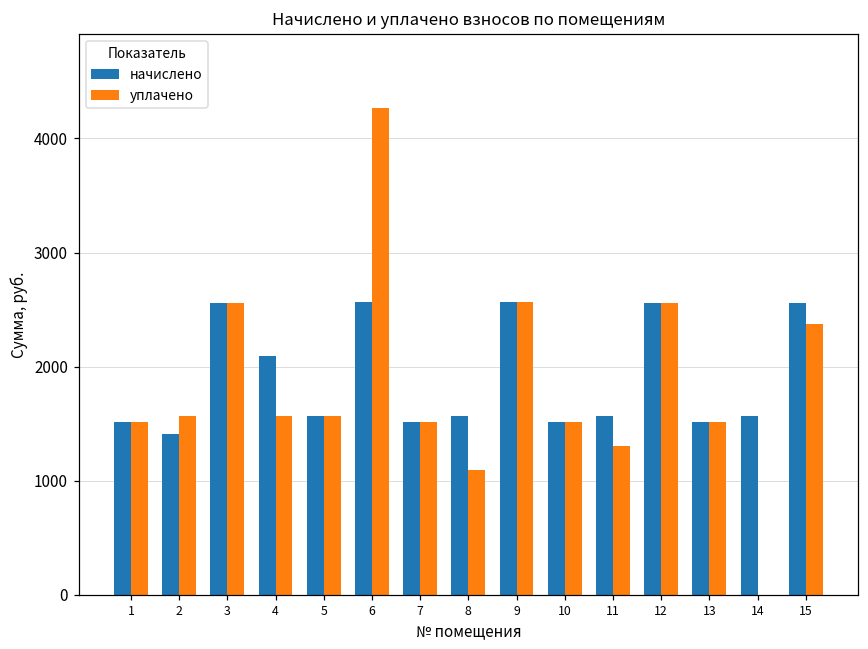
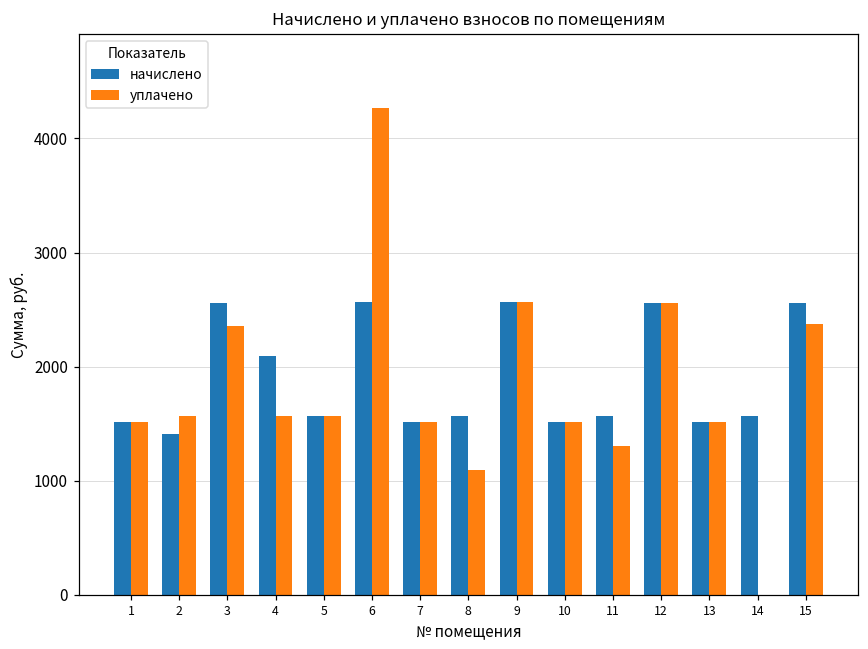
  {
    "начислено": {
      "1": 1520,
      "2": 1410,
      "3": 2560,
      "4": 2100,
      "5": 1570,
      "6": 2560,
      "7": 1520,
      "8": 1560,
      "9": 2560,
      "10": 1520,
      "11": 1570,
      "12": 2560,
      "13": 1520,
      "14": 1560,
      "15": 2560
    },
    "уплачено": {
      "1": 1520,
      "2": 1560,
-     "3": 2560,
+     "3": 2360,
      "4": 1570,
      "5": 1570,
      "6": 4270,
      "7": 1520,
      "8": 1100,
      "9": 2560,
      "10": 1520,
      "11": 1310,
      "12": 2560,
      "13": 1520,
      "14": 0,
      "15": 2380
    }
  }
